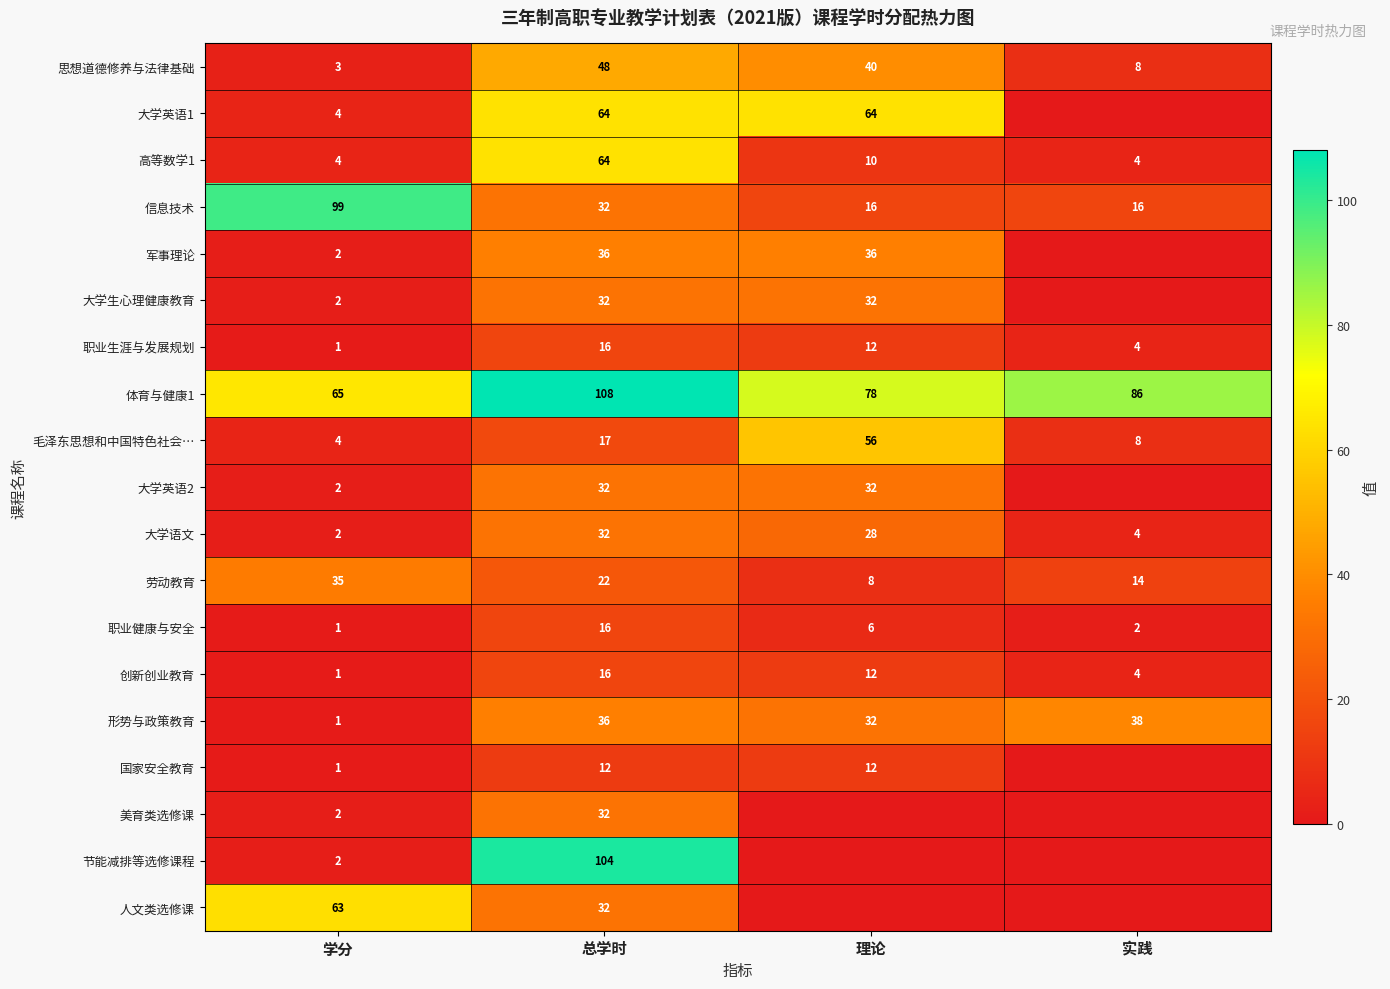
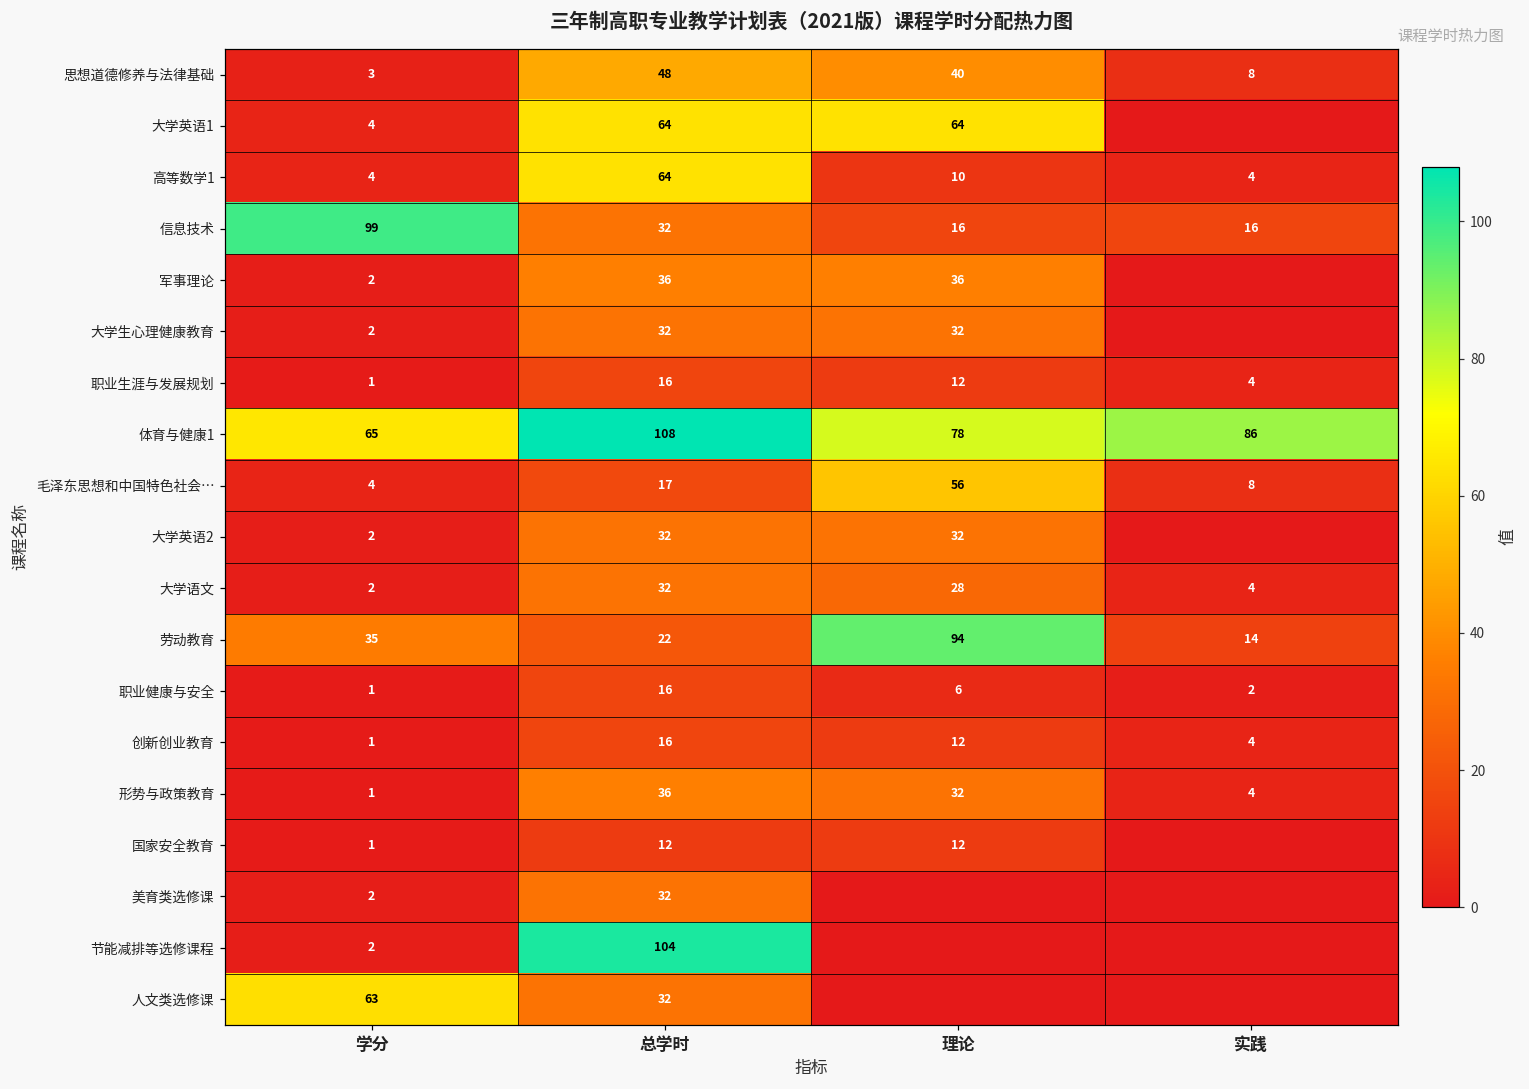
  {
    "思想道德修养与法律基础": {
      "学分": 3,
      "总学时": 48,
      "理论": 40,
      "实践": 8
    },
    "大学英语1": {
      "学分": 4,
      "总学时": 64,
      "理论": 64
    },
    "高等数学1": {
      "学分": 4,
      "总学时": 64,
      "理论": 10,
      "实践": 4
    },
    "信息技术": {
      "学分": 99,
      "总学时": 32,
      "理论": 16,
      "实践": 16
    },
    "军事理论": {
      "学分": 2,
      "总学时": 36,
      "理论": 36
    },
    "大学生心理健康教育": {
      "学分": 2,
      "总学时": 32,
      "理论": 32
    },
    "职业生涯与发展规划": {
      "学分": 1,
      "总学时": 16,
      "理论": 12,
      "实践": 4
    },
    "体育与健康1": {
      "学分": 65,
      "总学时": 108,
      "理论": 78,
      "实践": 86
    },
    "毛泽东思想和中国特色社会…": {
      "学分": 4,
      "总学时": 17,
      "理论": 56,
      "实践": 8
    },
    "大学英语2": {
      "学分": 2,
      "总学时": 32,
      "理论": 32
    },
    "大学语文": {
      "学分": 2,
      "总学时": 32,
      "理论": 28,
      "实践": 4
    },
    "劳动教育": {
      "学分": 35,
      "总学时": 22,
-     "理论": 8,
+     "理论": 94,
      "实践": 14
    },
    "职业健康与安全": {
      "学分": 1,
      "总学时": 16,
      "理论": 6,
      "实践": 2
    },
    "创新创业教育": {
      "学分": 1,
      "总学时": 16,
      "理论": 12,
      "实践": 4
    },
    "形势与政策教育": {
      "学分": 1,
      "总学时": 36,
      "理论": 32,
-     "实践": 38
+     "实践": 4
    },
    "国家安全教育": {
      "学分": 1,
      "总学时": 12,
      "理论": 12
    },
    "美育类选修课": {
      "学分": 2,
      "总学时": 32
    },
    "节能减排等选修课程": {
      "学分": 2,
      "总学时": 104
    },
    "人文类选修课": {
      "学分": 63,
      "总学时": 32
    }
  }
